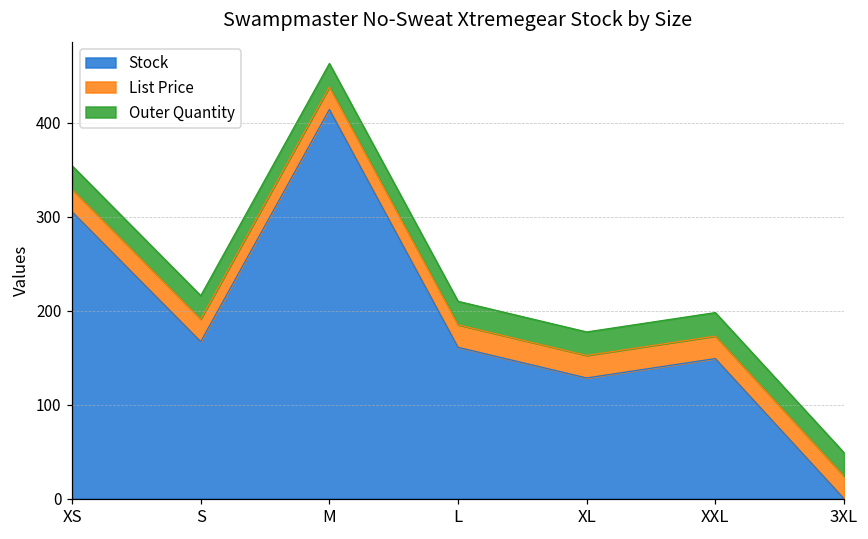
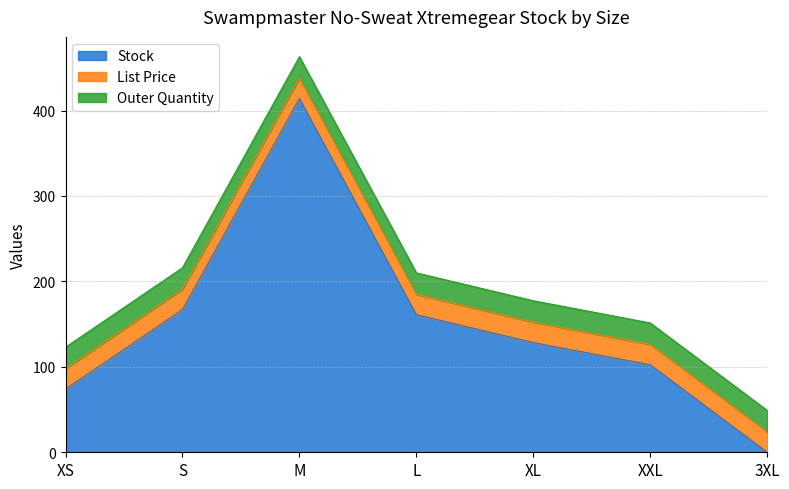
  {
    "Stock": {
-     "XS": 310,
+     "XS": 70,
      "S": 170,
      "M": 410,
      "L": 160,
      "XL": 130,
-     "XXL": 150,
+     "XXL": 100,
      "3XL": 0
    },
    "List Price": {
      "XS": 20,
      "S": 20,
      "M": 20,
      "L": 20,
      "XL": 20,
      "XXL": 20,
      "3XL": 20
    },
    "Outer Quantity": {
      "XS": 30,
      "S": 30,
      "M": 30,
      "L": 30,
      "XL": 30,
      "XXL": 30,
      "3XL": 30
    }
  }
